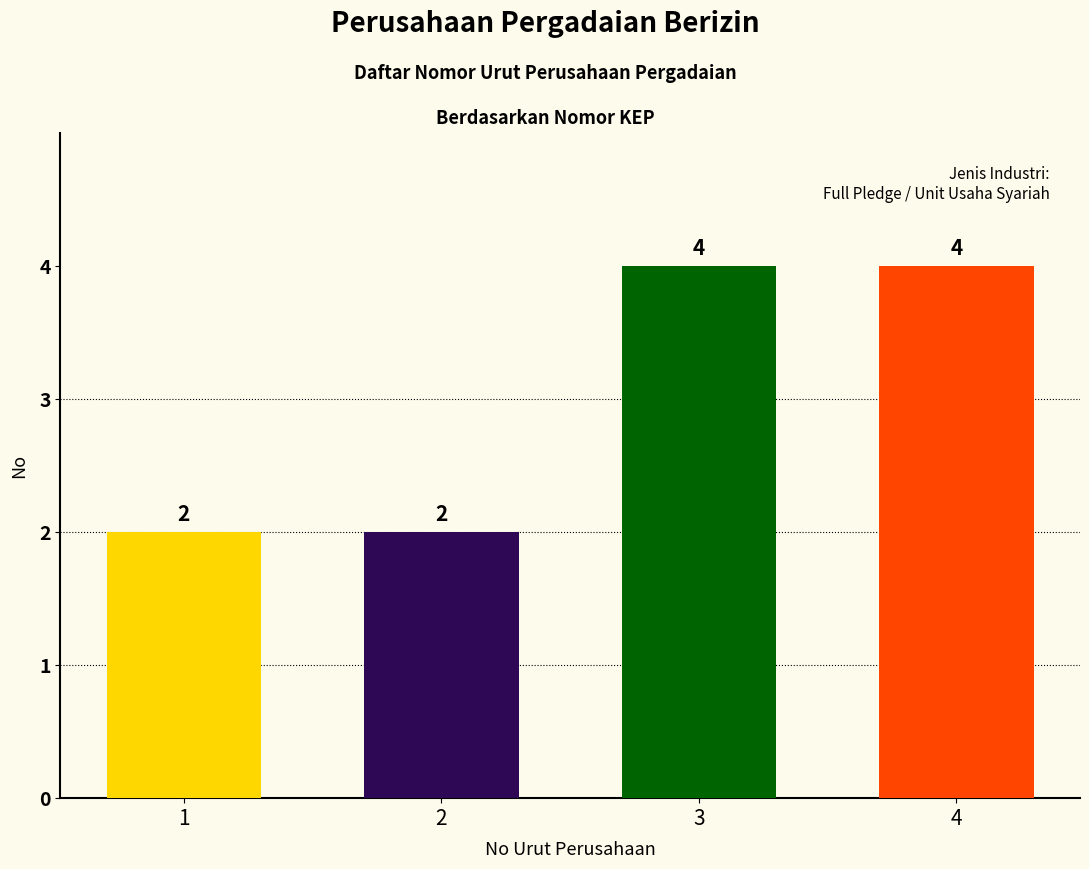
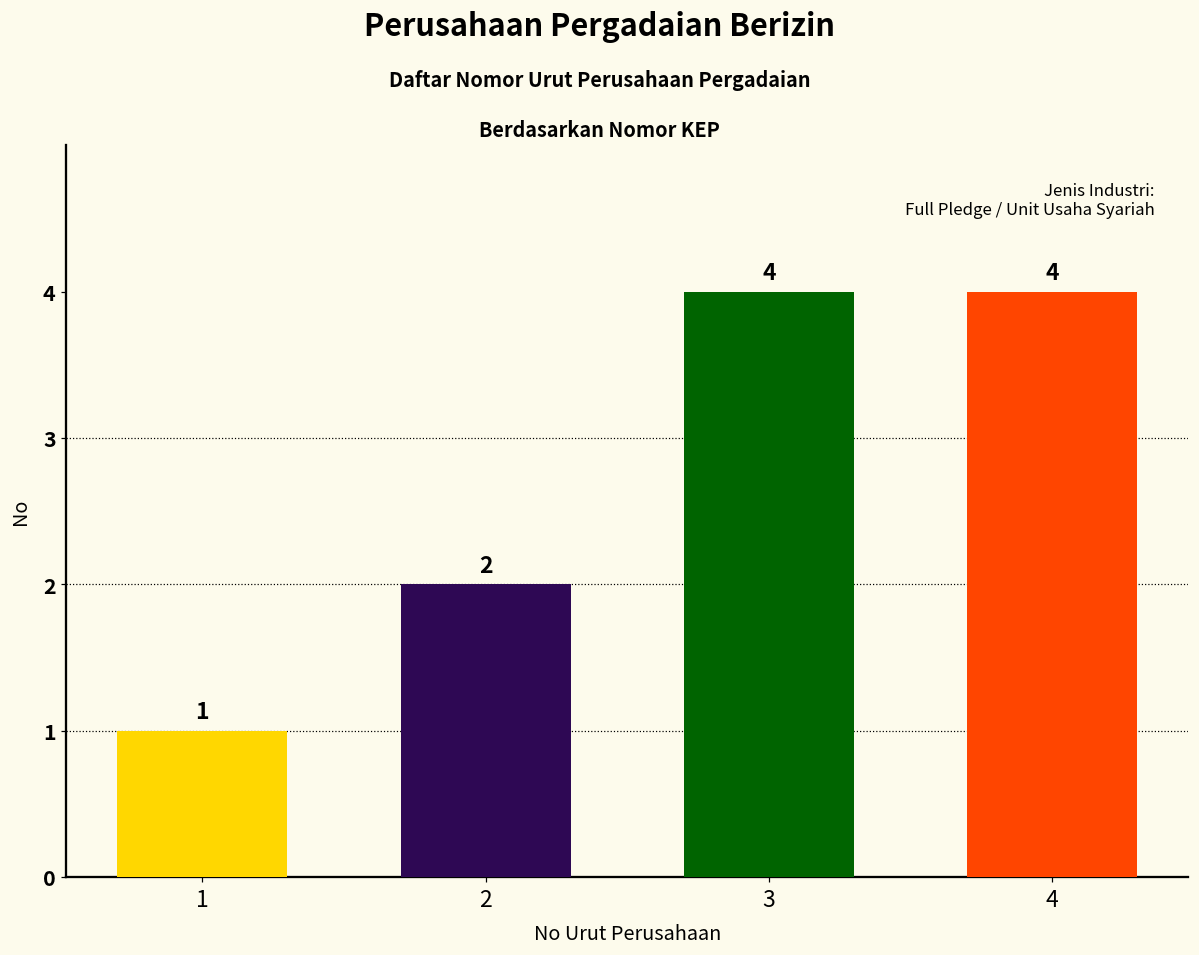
  {
-   "1": 2,
+   "1": 1,
    "2": 2,
    "3": 4,
    "4": 4
  }
